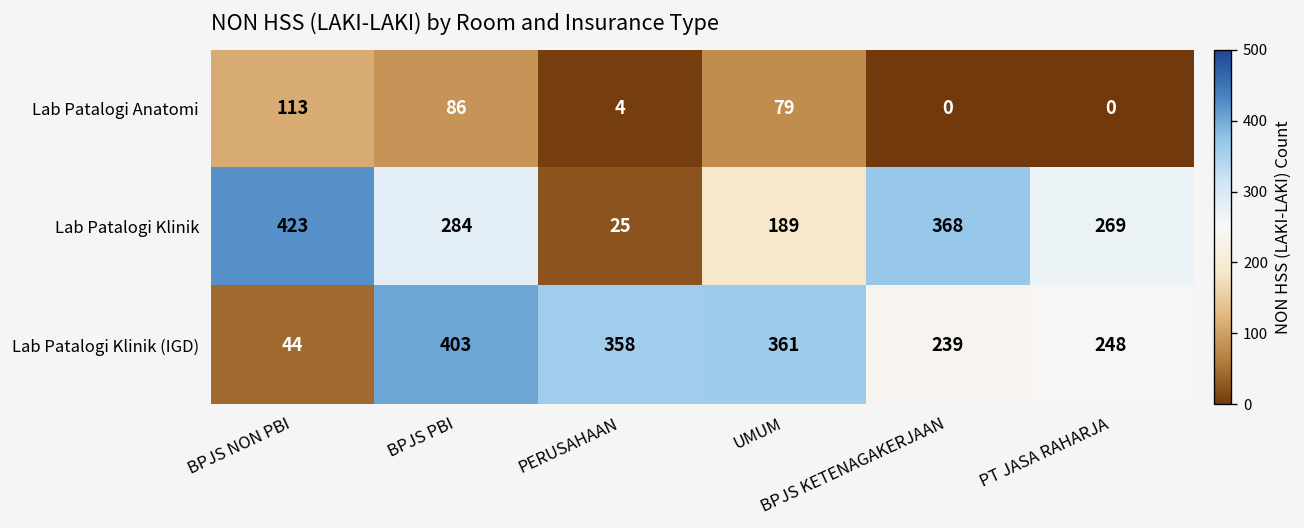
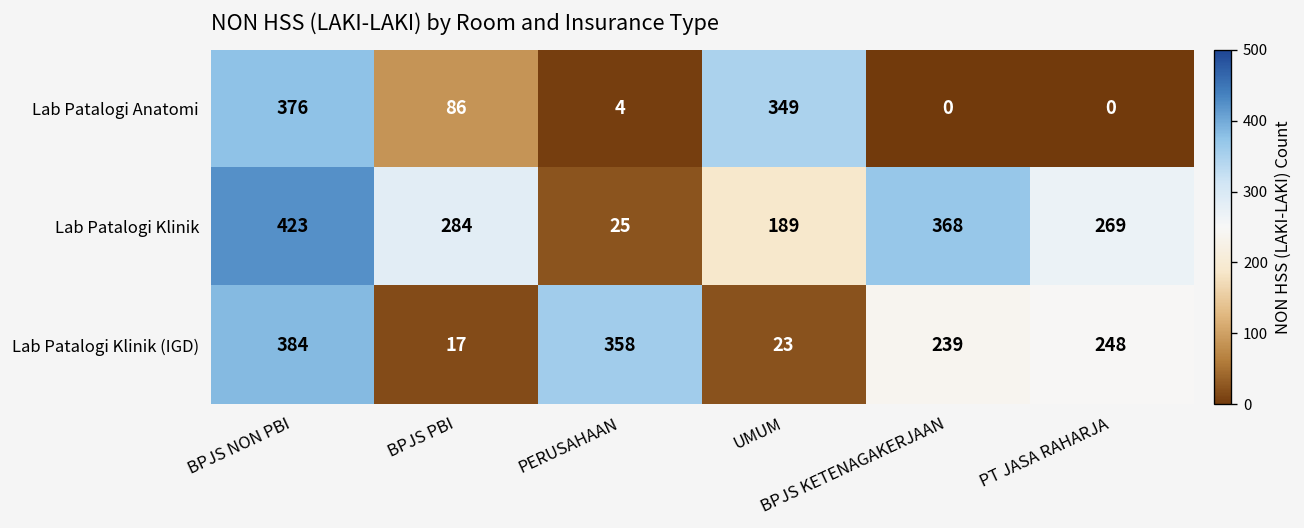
  {
    "Lab Patalogi Anatomi": {
-     "BPJS NON PBI": 113,
+     "BPJS NON PBI": 376,
      "BPJS PBI": 86,
      "PERUSAHAAN": 4,
-     "UMUM": 79,
+     "UMUM": 349,
      "BPJS KETENAGAKERJAAN": 0,
      "PT JASA RAHARJA": 0
    },
    "Lab Patalogi Klinik": {
      "BPJS NON PBI": 423,
      "BPJS PBI": 284,
      "PERUSAHAAN": 25,
      "UMUM": 189,
      "BPJS KETENAGAKERJAAN": 368,
      "PT JASA RAHARJA": 269
    },
    "Lab Patalogi Klinik (IGD)": {
-     "BPJS NON PBI": 44,
-     "BPJS PBI": 403,
+     "BPJS NON PBI": 384,
+     "BPJS PBI": 17,
      "PERUSAHAAN": 358,
-     "UMUM": 361,
+     "UMUM": 23,
      "BPJS KETENAGAKERJAAN": 239,
      "PT JASA RAHARJA": 248
    }
  }
